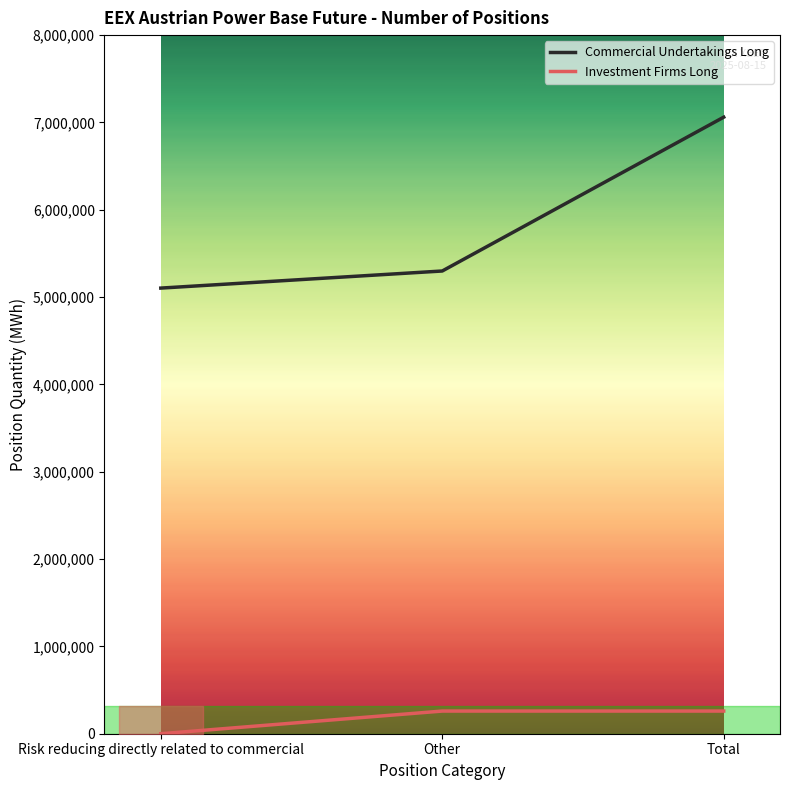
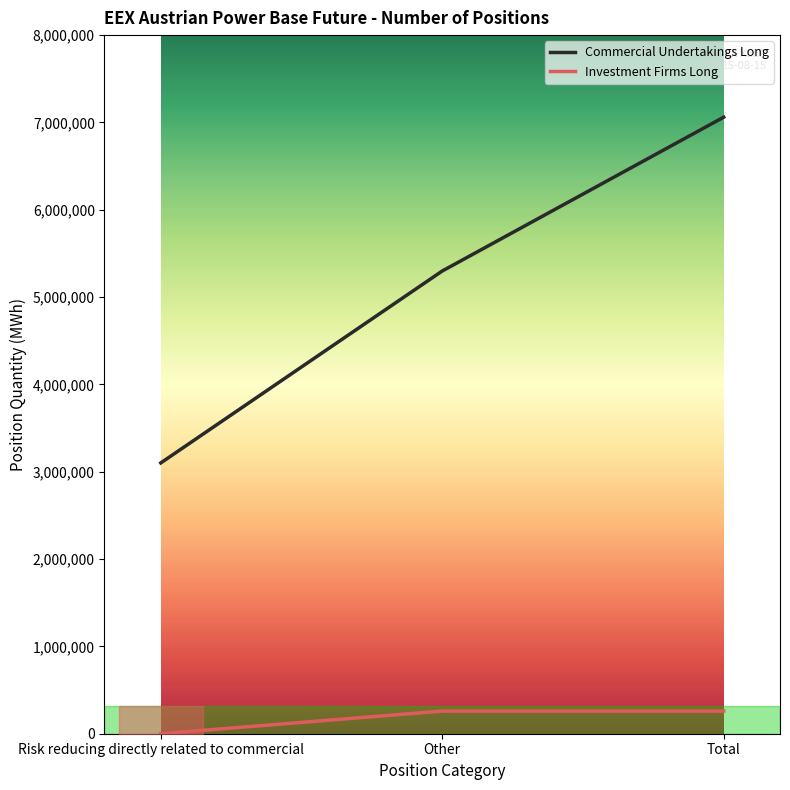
  {
    "Commercial Undertakings Long": {
-     "Risk reducing directly related to commercial": "5,100,000",
+     "Risk reducing directly related to commercial": "3,100,000",
      "Other": "5,300,000",
      "Total": "7,100,000"
    }
  }
